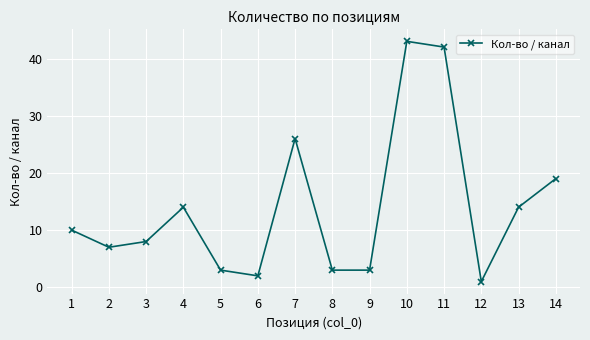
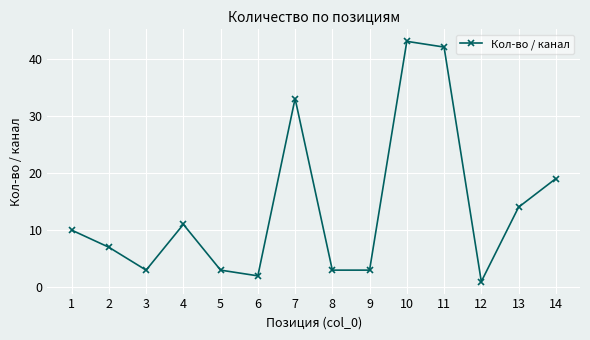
  {
    "1": 10,
    "2": 7,
-   "3": 8,
-   "4": 14,
+   "3": 3,
+   "4": 11,
    "5": 3,
    "6": 2,
-   "7": 26,
+   "7": 33,
    "8": 3,
    "9": 3,
    "10": 43,
    "11": 42,
    "12": 1,
    "13": 14,
    "14": 19
  }
